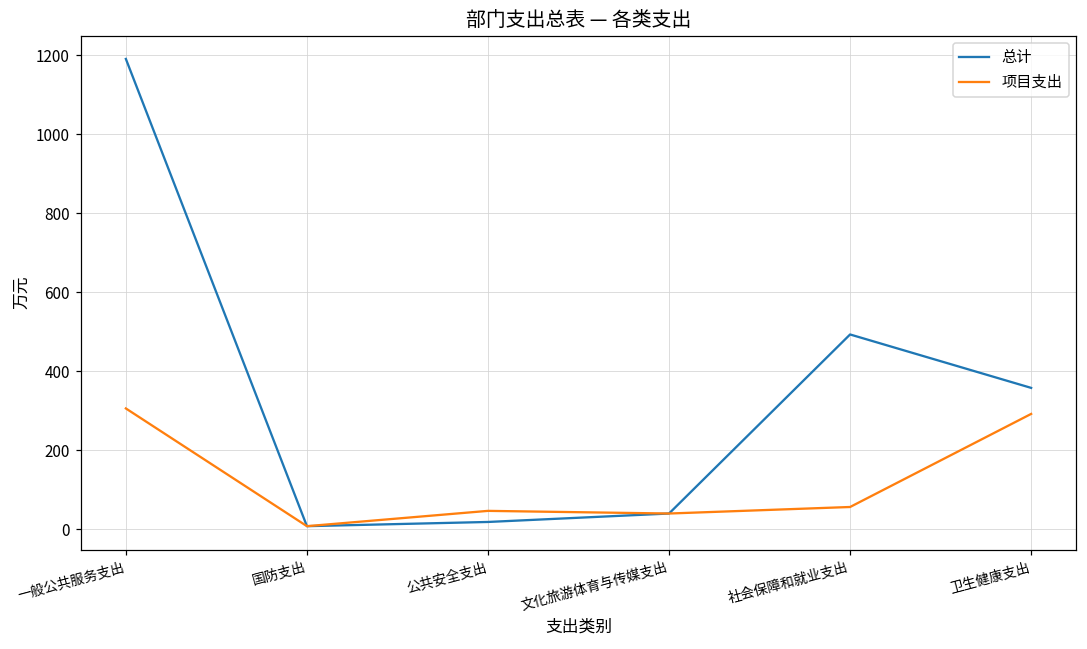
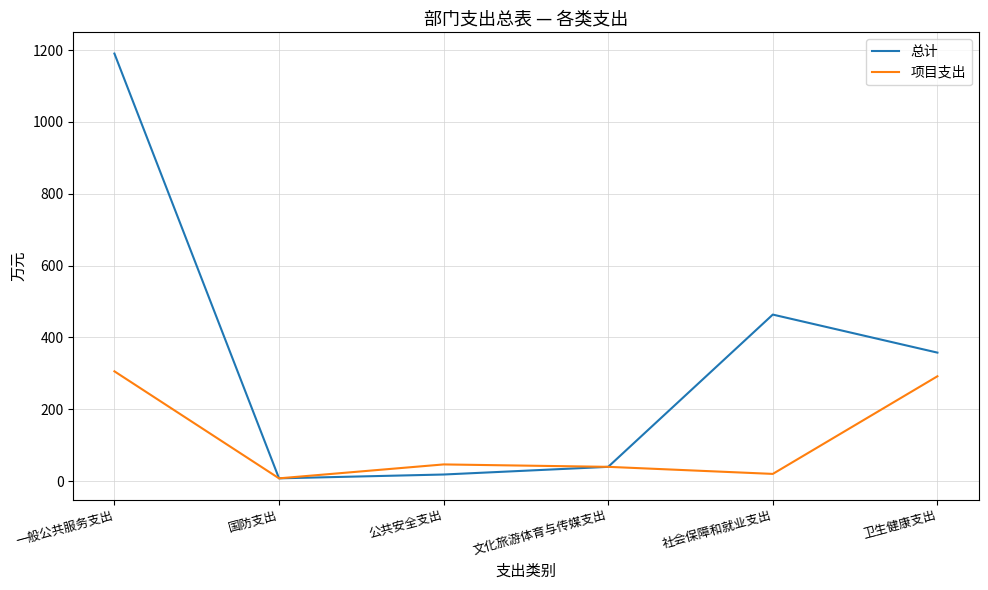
  {
    "总计": {
      "一般公共服务支出": 1190,
      "公共安全支出": 20,
-     "社会保障和就业支出": 490,
+     "社会保障和就业支出": 460,
      "卫生健康支出": 360
    },
    "项目支出": {
      "一般公共服务支出": 310,
      "公共安全支出": 50,
-     "社会保障和就业支出": 60,
+     "社会保障和就业支出": 20,
      "卫生健康支出": 290
    }
  }
